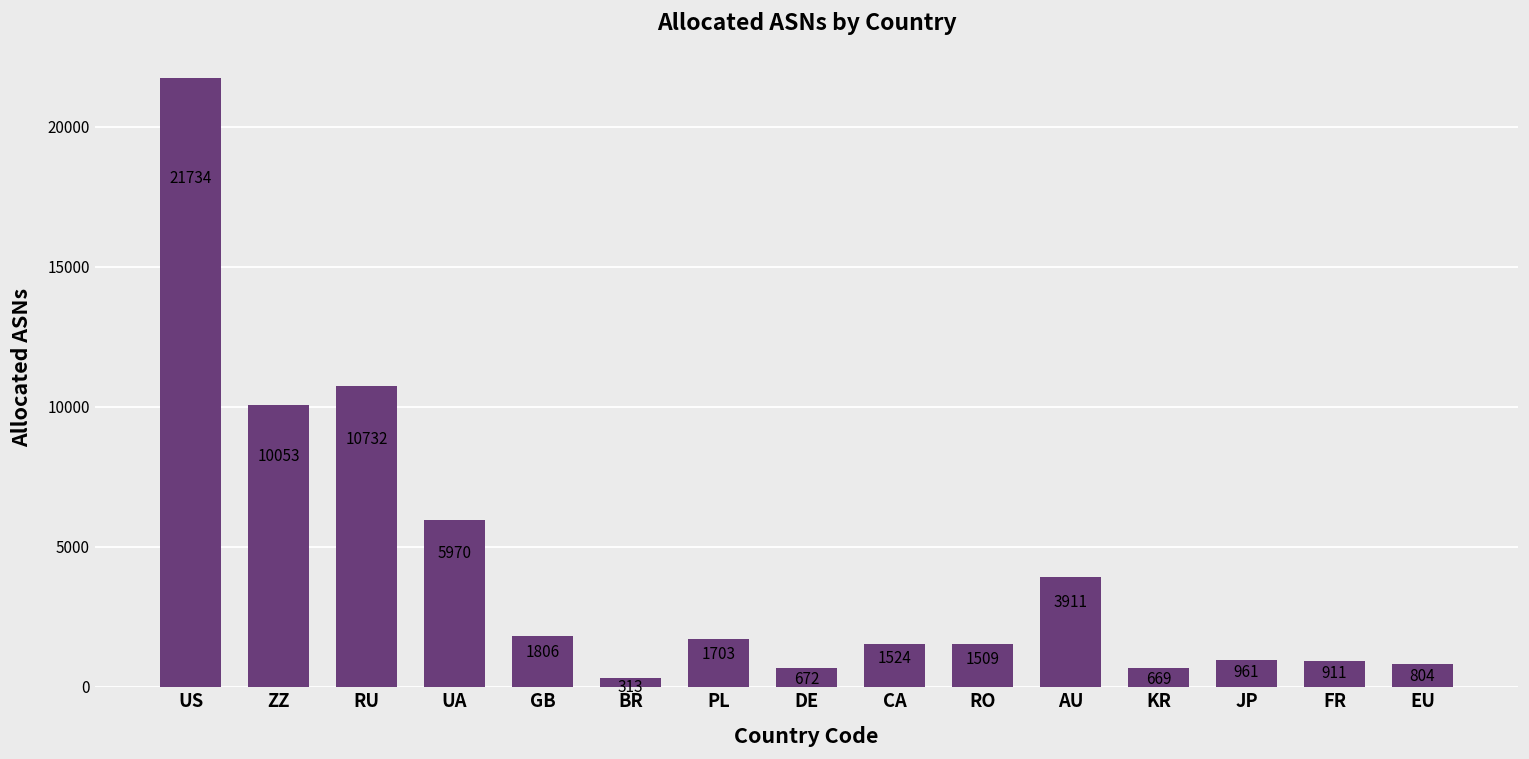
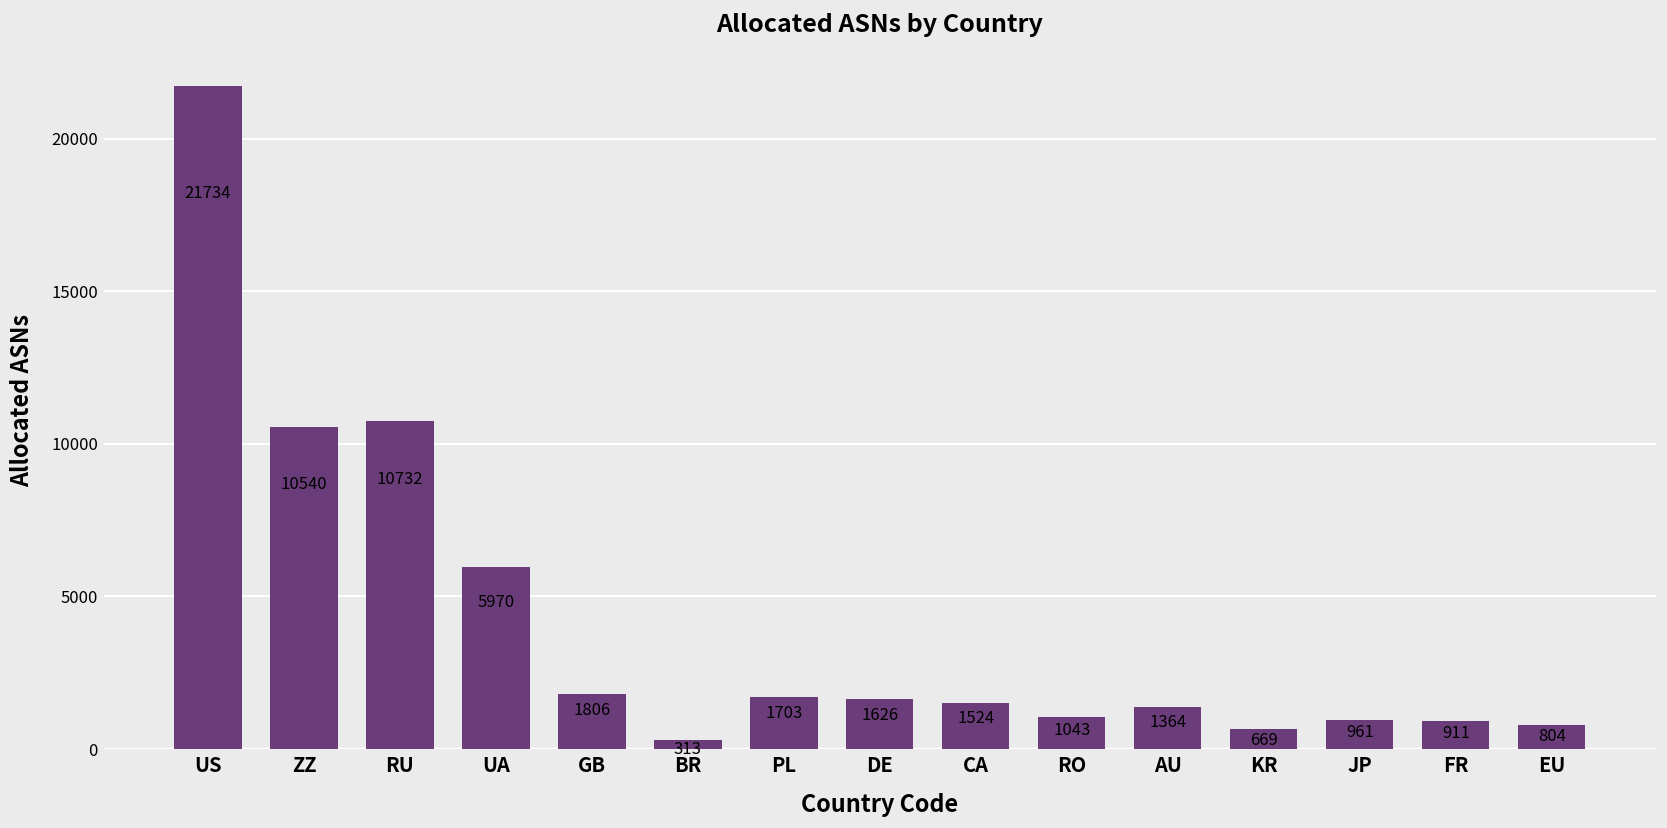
  {
    "US": 21734,
-   "ZZ": 10053,
+   "ZZ": 10540,
    "RU": 10732,
    "UA": 5970,
    "GB": 1806,
    "BR": 313,
    "PL": 1703,
-   "DE": 672,
+   "DE": 1626,
    "CA": 1524,
-   "RO": 1509,
-   "AU": 3911,
+   "RO": 1043,
+   "AU": 1364,
    "KR": 669,
    "JP": 961,
    "FR": 911,
    "EU": 804
  }
